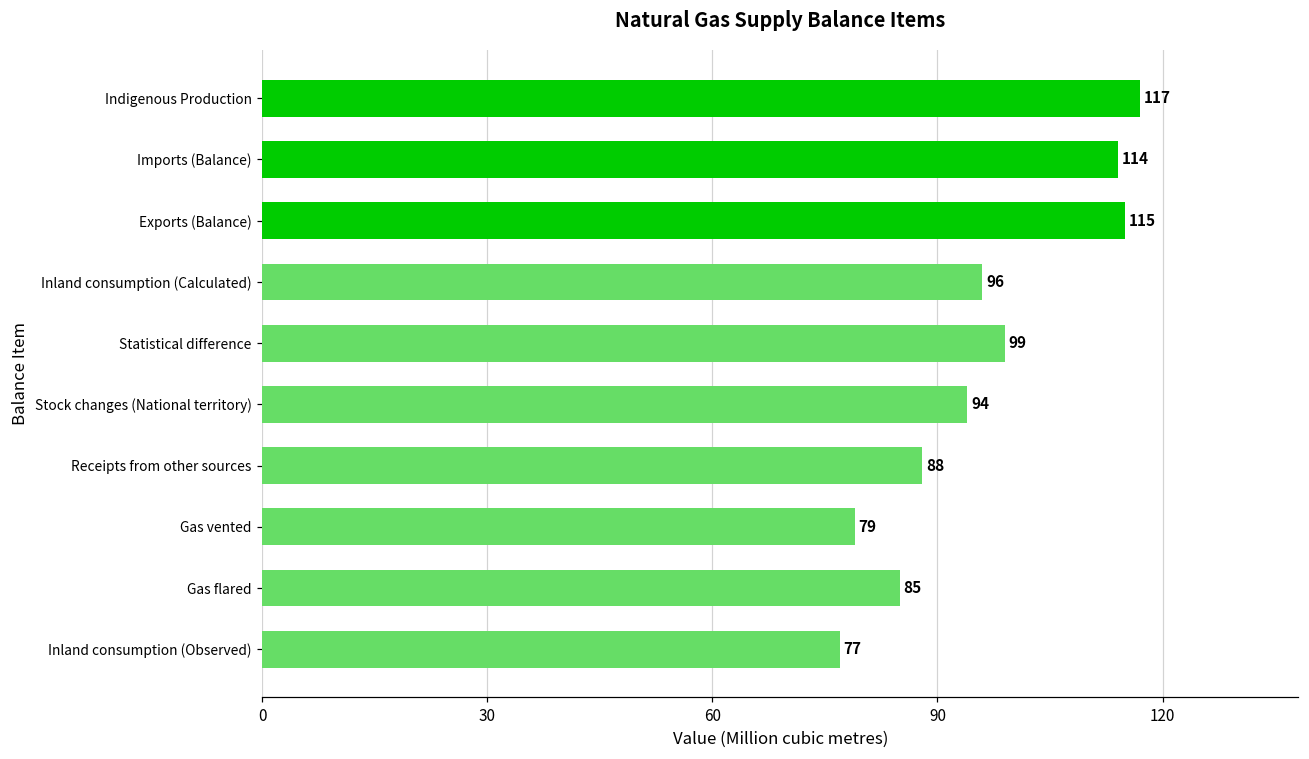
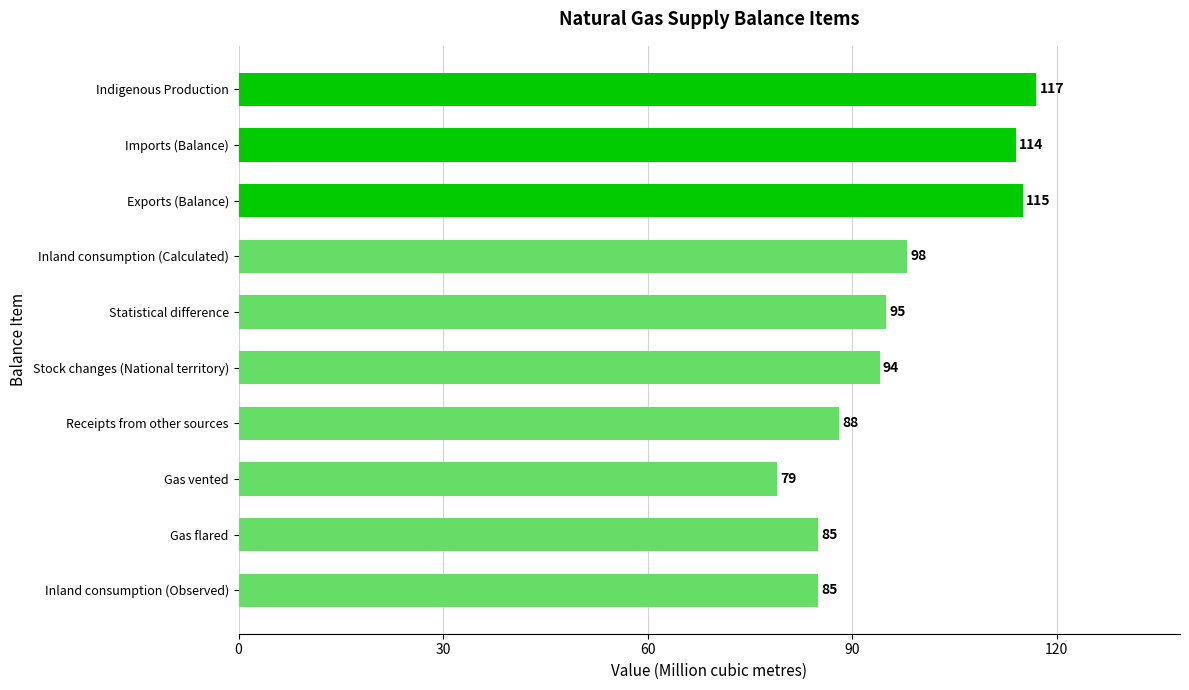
  {
    "Indigenous Production": 117,
    "Imports (Balance)": 114,
    "Exports (Balance)": 115,
-   "Inland consumption (Calculated)": 96,
-   "Statistical difference": 99,
+   "Inland consumption (Calculated)": 98,
+   "Statistical difference": 95,
    "Stock changes (National territory)": 94,
    "Receipts from other sources": 88,
    "Gas vented": 79,
    "Gas flared": 85,
-   "Inland consumption (Observed)": 77
+   "Inland consumption (Observed)": 85
  }
